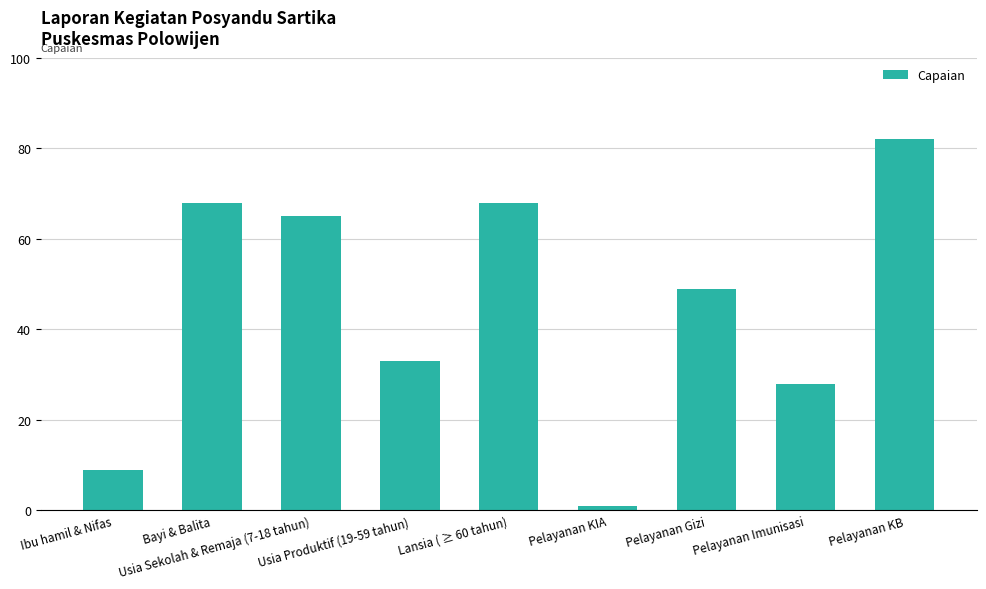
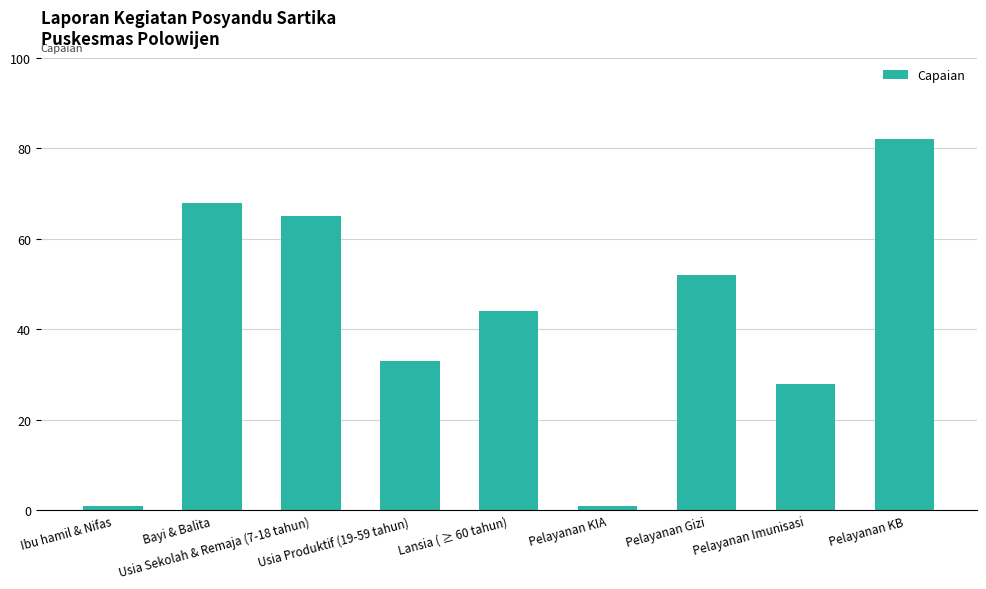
  {
-   "Ibu hamil & Nifas": 9,
+   "Ibu hamil & Nifas": 1,
    "Bayi & Balita": 68,
    "Usia Sekolah & Remaja (7-18 tahun)": 65,
    "Usia Produktif (19-59 tahun)": 33,
-   "Lansia ( ≥ 60 tahun)": 68,
+   "Lansia ( ≥ 60 tahun)": 44,
    "Pelayanan KIA": 1,
-   "Pelayanan Gizi": 49,
+   "Pelayanan Gizi": 52,
    "Pelayanan Imunisasi": 28,
    "Pelayanan KB": 82
  }
